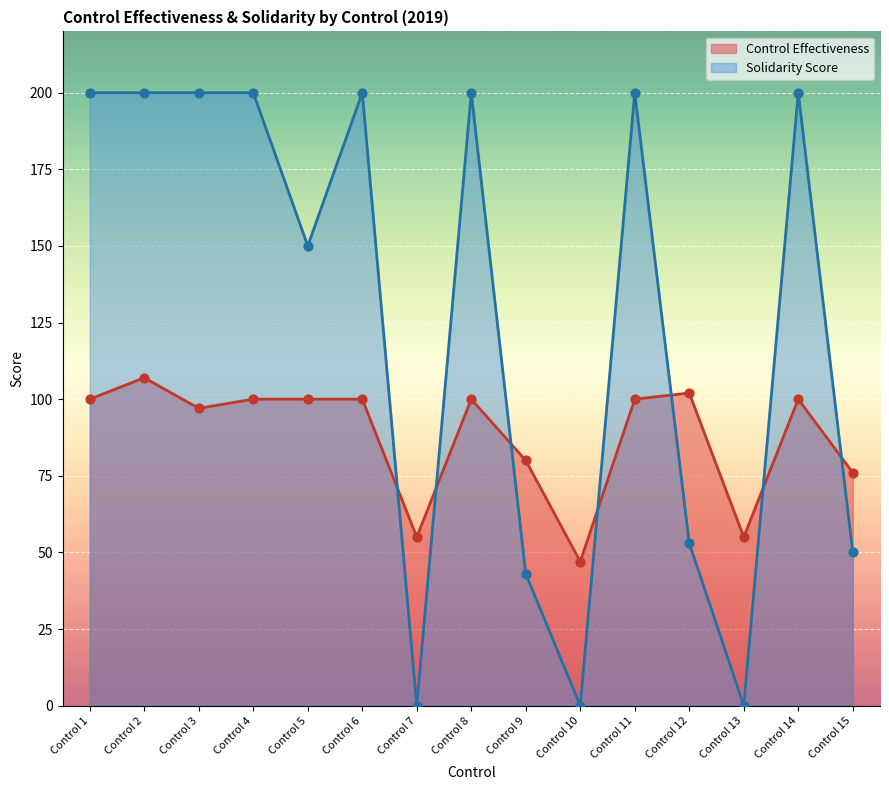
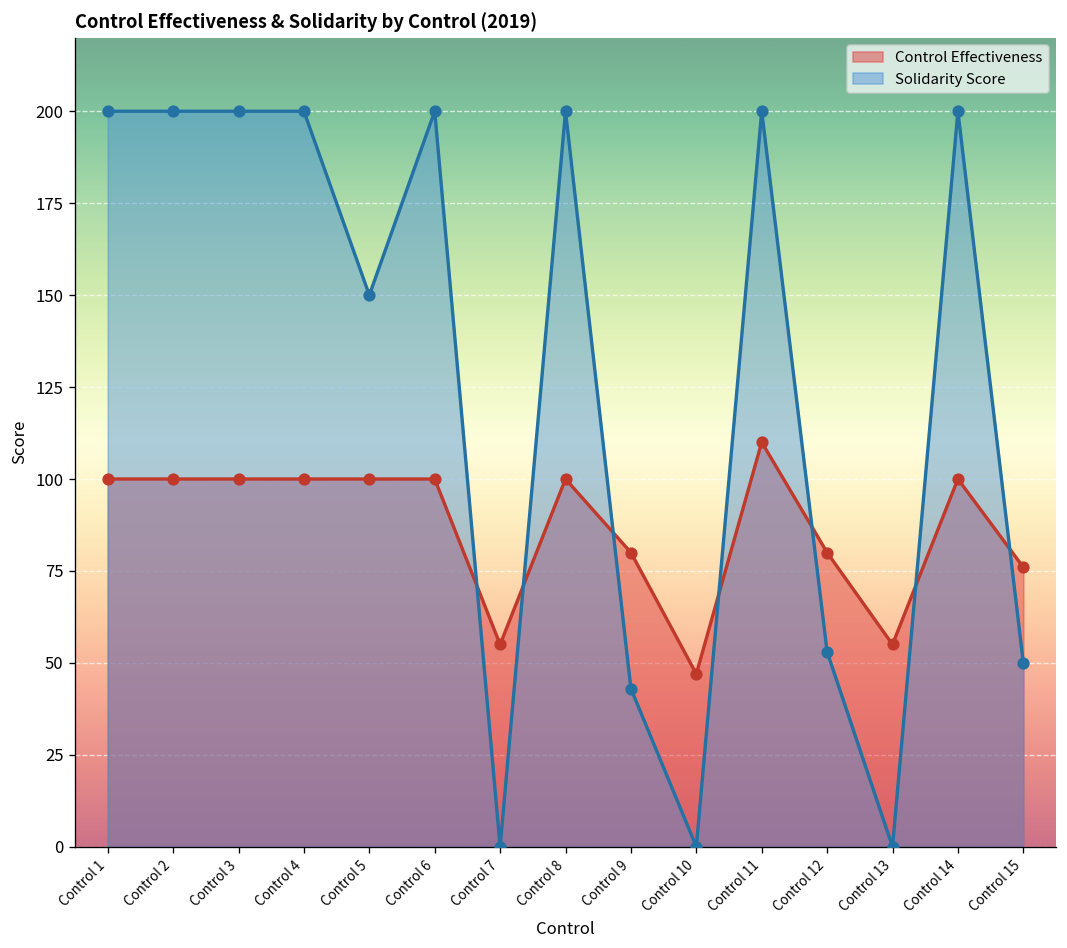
  {
    "Control Effectiveness": {
      "Control 1": 100,
-     "Control 2": 107,
-     "Control 3": 97,
+     "Control 2": 100,
+     "Control 3": 100,
      "Control 4": 100,
      "Control 5": 100,
      "Control 6": 100,
      "Control 7": 55,
      "Control 8": 100,
      "Control 9": 80,
      "Control 10": 47,
-     "Control 11": 100,
-     "Control 12": 102,
+     "Control 11": 110,
+     "Control 12": 80,
      "Control 13": 55,
      "Control 14": 100,
      "Control 15": 76
    },
    "Solidarity Score": {
      "Control 1": 200,
      "Control 2": 200,
      "Control 3": 200,
      "Control 4": 200,
      "Control 5": 150,
      "Control 6": 200,
      "Control 7": 0,
      "Control 8": 200,
      "Control 9": 43,
      "Control 10": 0,
      "Control 11": 200,
      "Control 12": 53,
      "Control 13": 0,
      "Control 14": 200,
      "Control 15": 50
    }
  }
